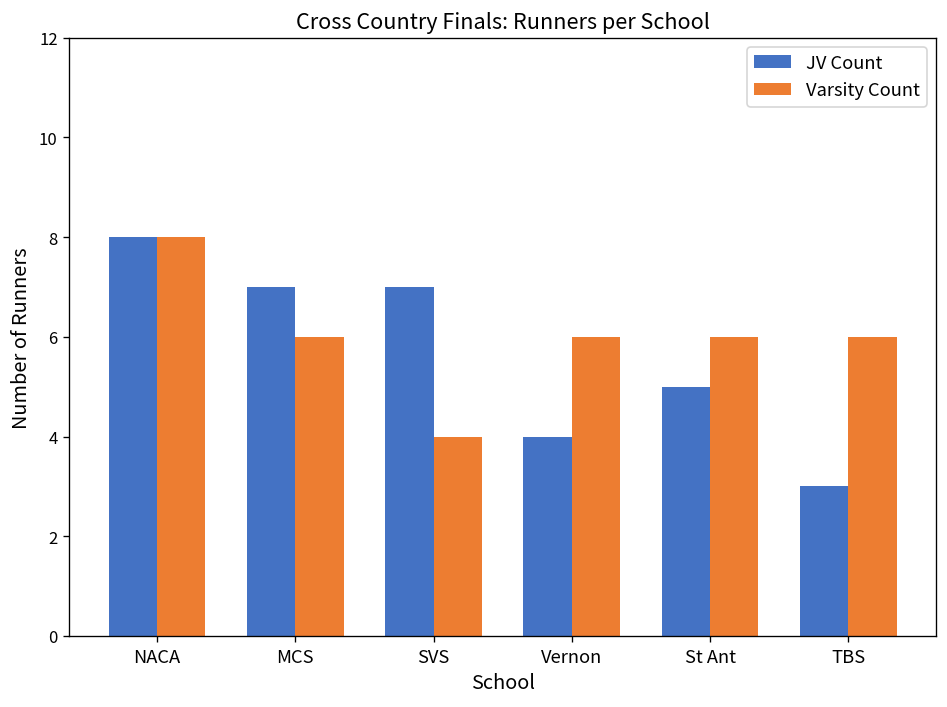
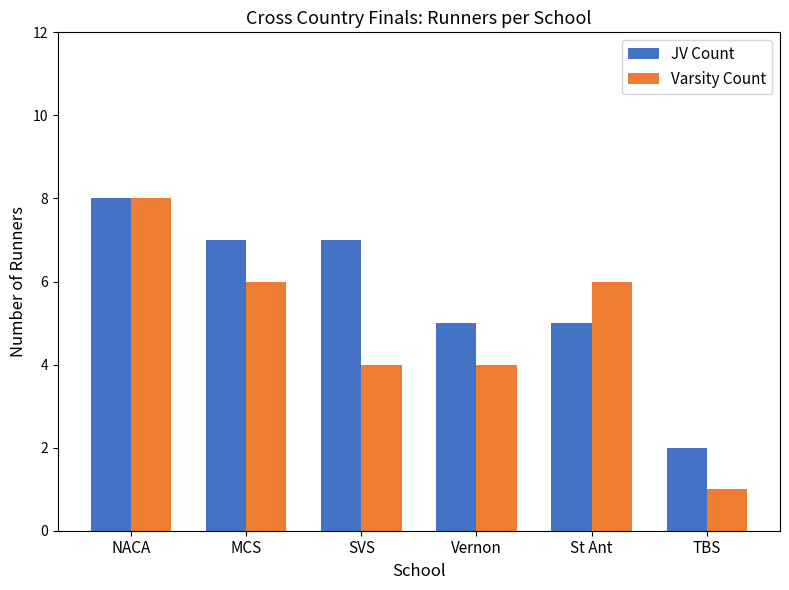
  {
    "JV Count": {
      "NACA": 8,
      "MCS": 7,
      "SVS": 7,
-     "Vernon": 4,
+     "Vernon": 5,
      "St Ant": 5,
-     "TBS": 3
+     "TBS": 2
    },
    "Varsity Count": {
      "NACA": 8,
      "MCS": 6,
      "SVS": 4,
-     "Vernon": 6,
+     "Vernon": 4,
      "St Ant": 6,
-     "TBS": 6
+     "TBS": 1
    }
  }
